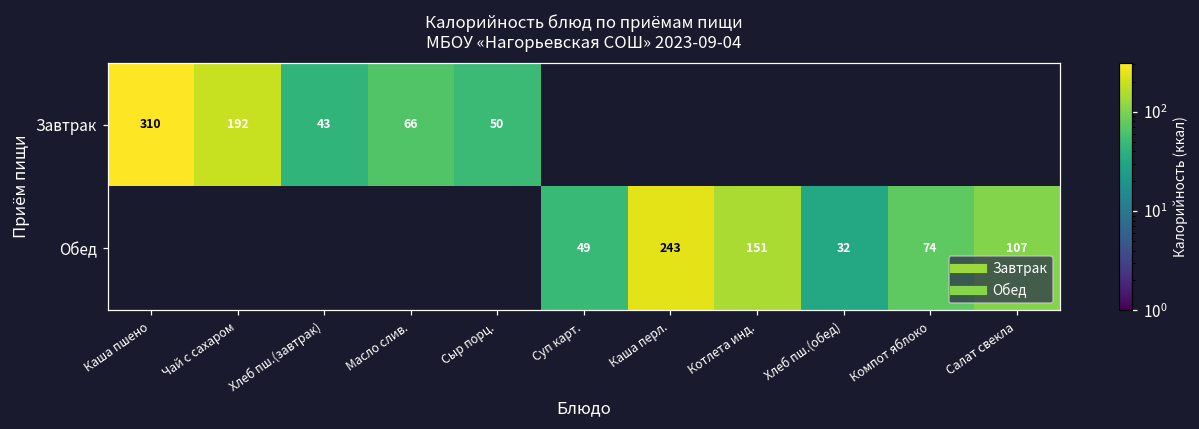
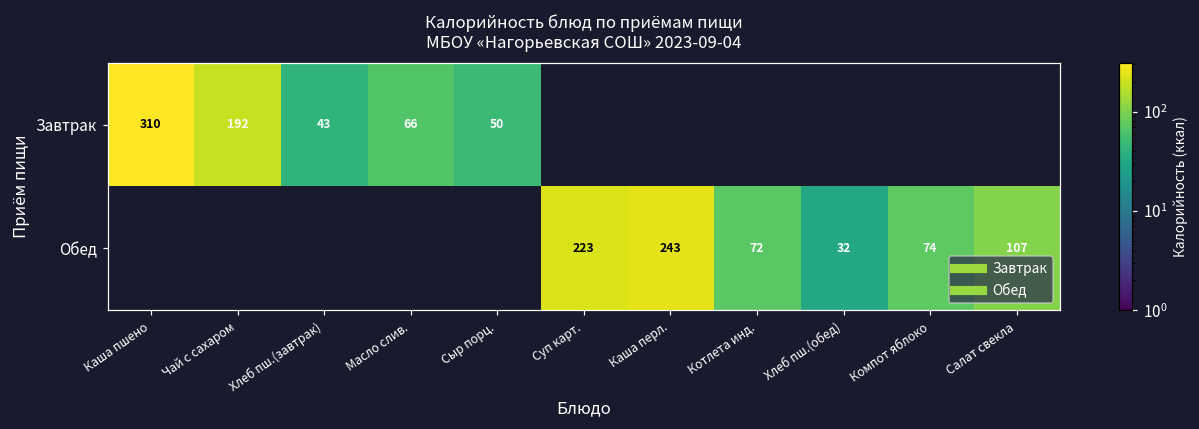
  {
    "Завтрак": {
      "Каша пшено": 310,
      "Чай с сахаром": 192,
      "Хлеб пш.(завтрак)": 43,
      "Масло слив.": 66,
      "Сыр порц.": 50
    },
    "Обед": {
-     "Суп карт.": 49,
+     "Суп карт.": 223,
      "Каша перл.": 243,
-     "Котлета инд.": 151,
+     "Котлета инд.": 72,
      "Хлеб пш.(обед)": 32,
      "Компот яблоко": 74,
      "Салат свекла": 107
    }
  }
